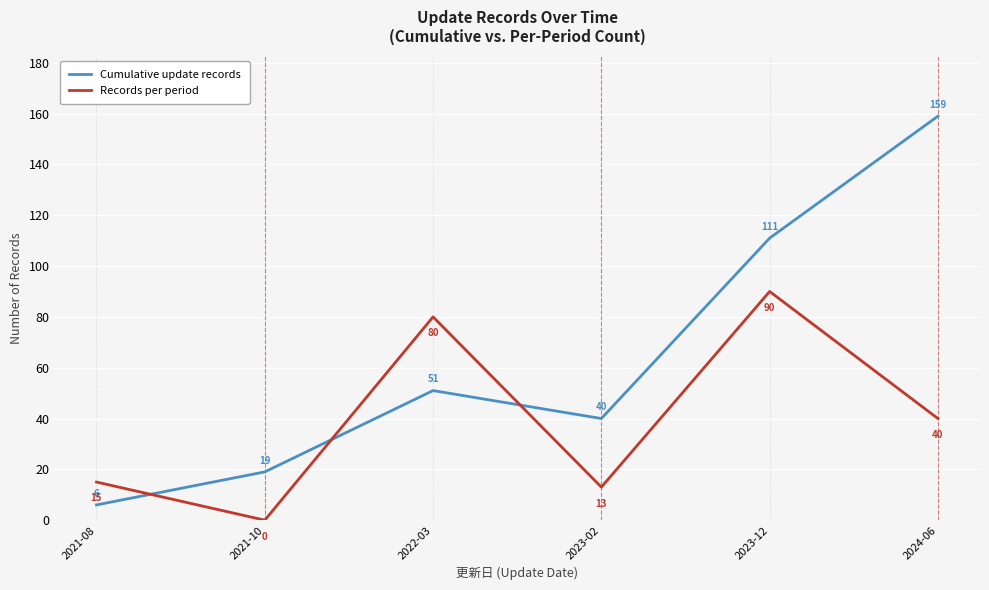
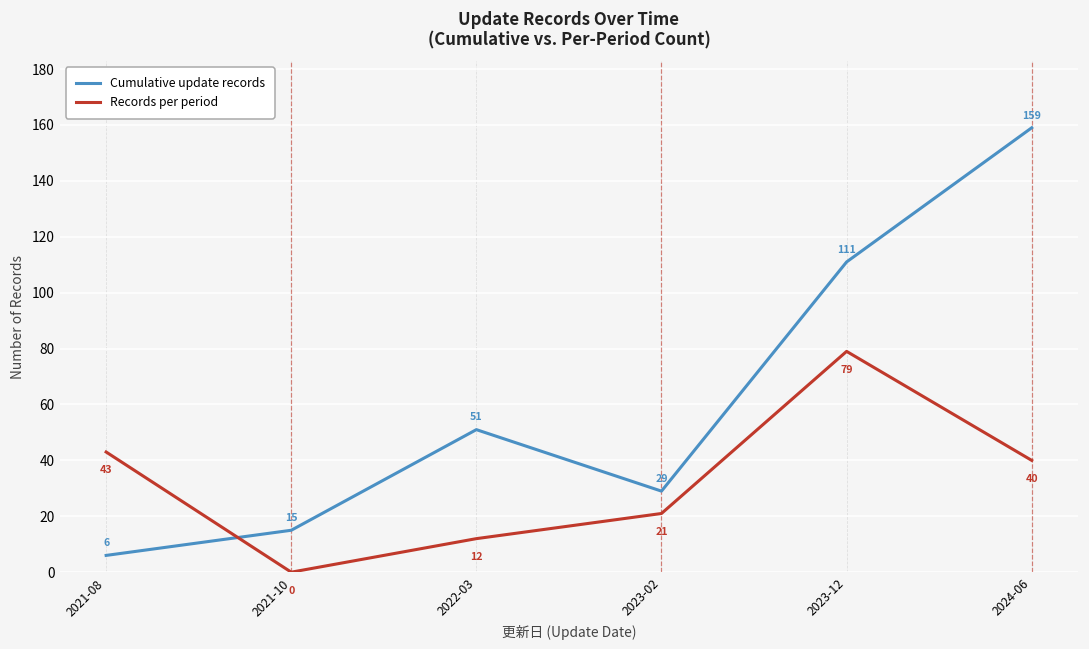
  {
    "Cumulative update records": {
-     "2021-10": 19,
+     "2021-10": 15,
      "2022-03": 51,
-     "2023-02": 40,
+     "2023-02": 29,
      "2023-12": 111,
      "2024-06": 159
    },
    "Records per period": {
-     "2021-08": 15,
+     "2021-08": 43,
      "2021-10": 0,
-     "2022-03": 80,
-     "2023-02": 13,
-     "2023-12": 90,
+     "2022-03": 12,
+     "2023-02": 21,
+     "2023-12": 79,
      "2024-06": 40
    }
  }
